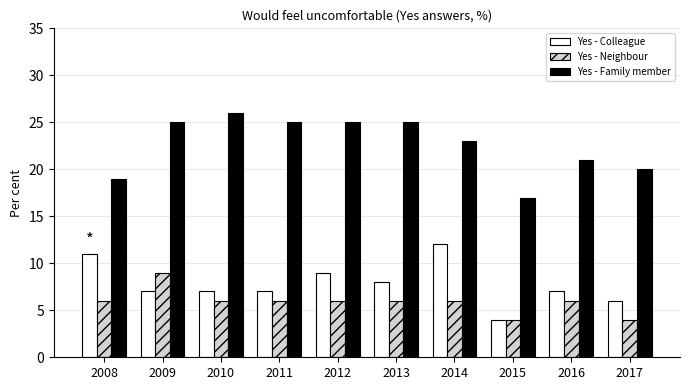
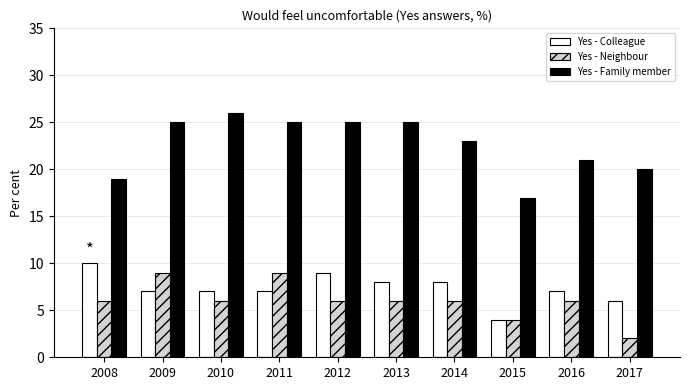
  {
    "Yes - Colleague": {
-     "2008": 11,
+     "2008": 10,
      "2009": 7,
      "2010": 7,
      "2011": 7,
      "2012": 9,
      "2013": 8,
-     "2014": 12,
+     "2014": 8,
      "2015": 4,
      "2016": 7,
      "2017": 6
    },
    "Yes - Neighbour": {
      "2008": 6,
      "2009": 9,
      "2010": 6,
-     "2011": 6,
+     "2011": 9,
      "2012": 6,
      "2013": 6,
      "2014": 6,
      "2015": 4,
      "2016": 6,
-     "2017": 4
+     "2017": 2
    },
    "Yes - Family member": {
      "2008": 19,
      "2009": 25,
      "2010": 26,
      "2011": 25,
      "2012": 25,
      "2013": 25,
      "2014": 23,
      "2015": 17,
      "2016": 21,
      "2017": 20
    }
  }
